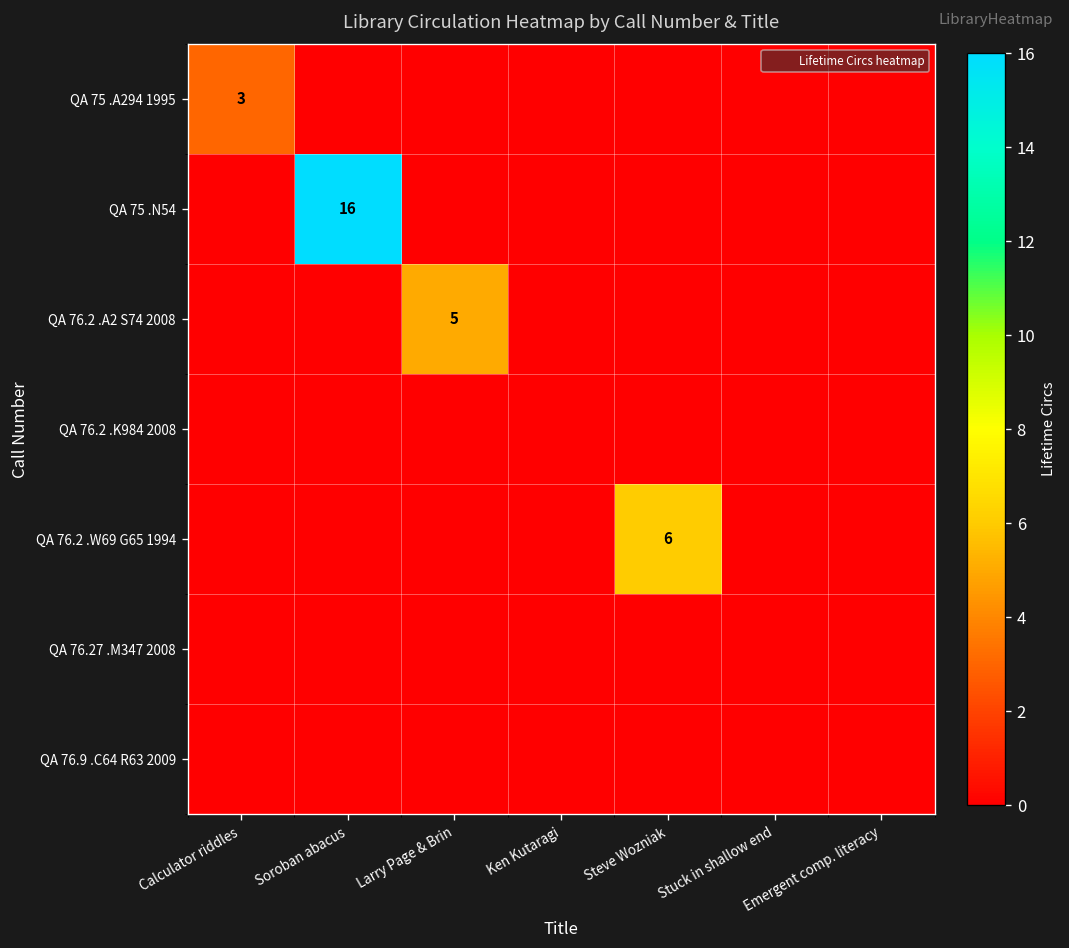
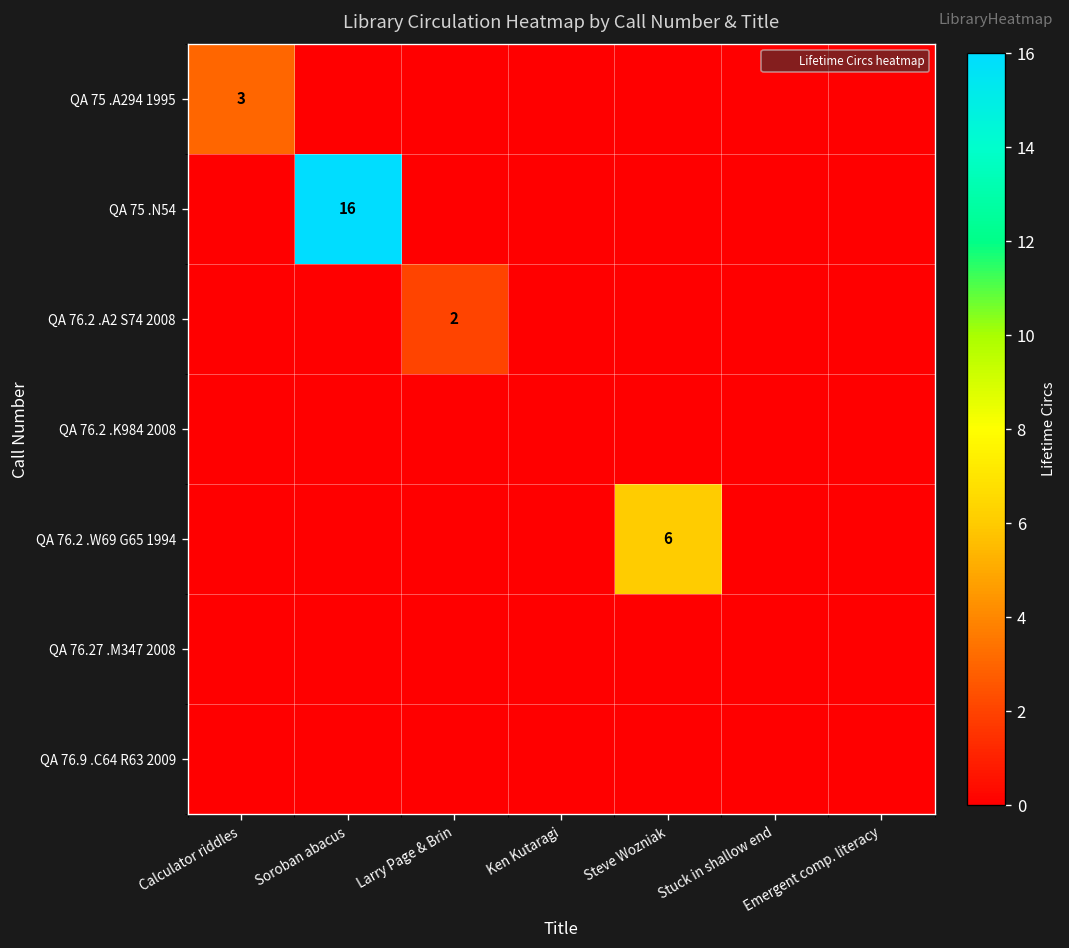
  {
    "QA 75 .A294 1995": {
      "Calculator riddles": 3
    },
    "QA 75 .N54": {
      "Soroban abacus": 16
    },
    "QA 76.2 .A2 S74 2008": {
-     "Larry Page & Brin": 5
+     "Larry Page & Brin": 2
    },
    "QA 76.2 .W69 G65 1994": {
      "Steve Wozniak": 6
    }
  }
